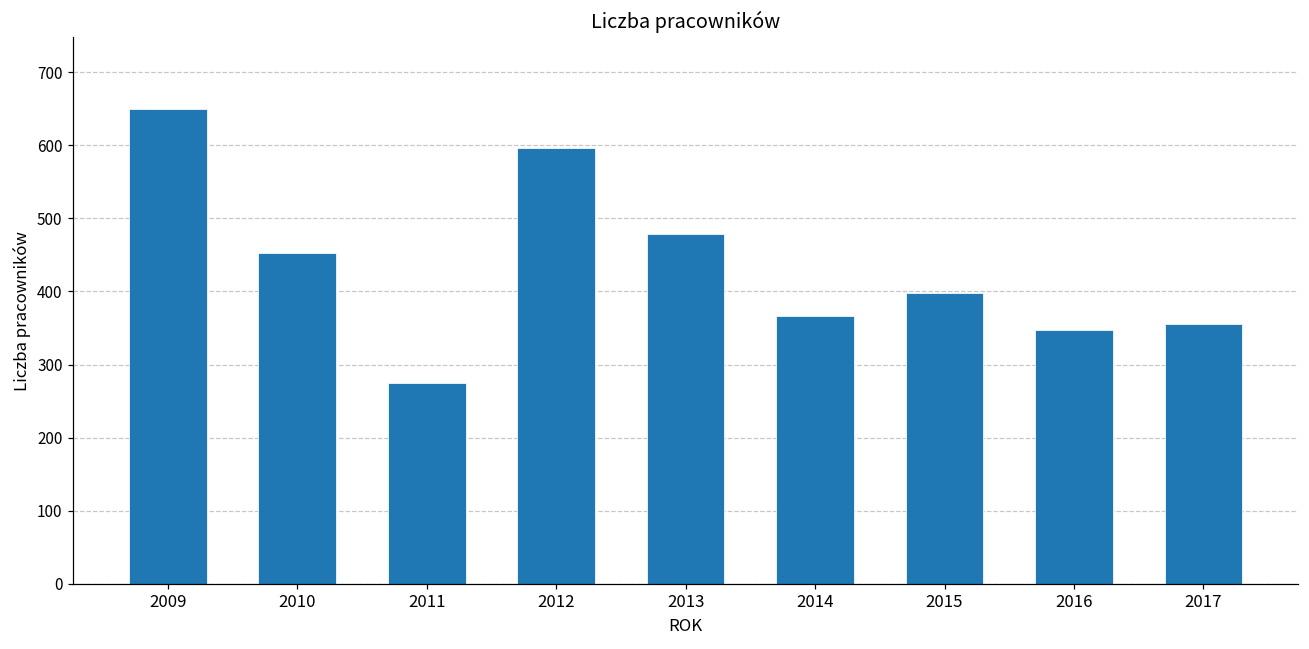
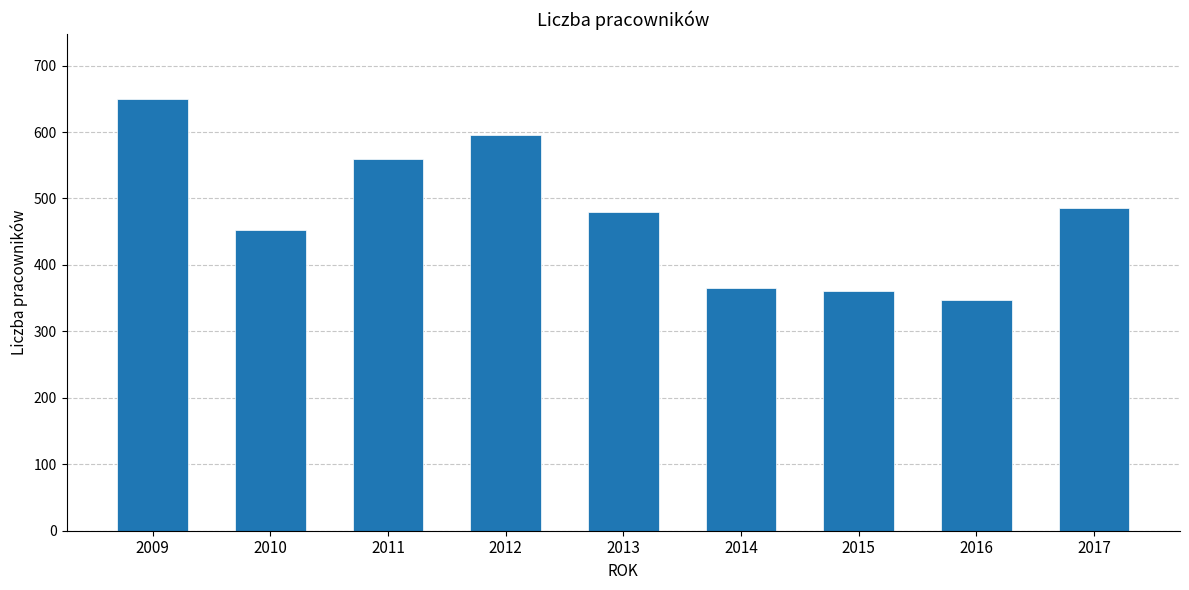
  {
    "2009": 650,
    "2010": 450,
-   "2011": 280,
+   "2011": 560,
    "2012": 600,
    "2013": 480,
    "2014": 370,
-   "2015": 400,
+   "2015": 360,
    "2016": 350,
-   "2017": 360
+   "2017": 490
  }
